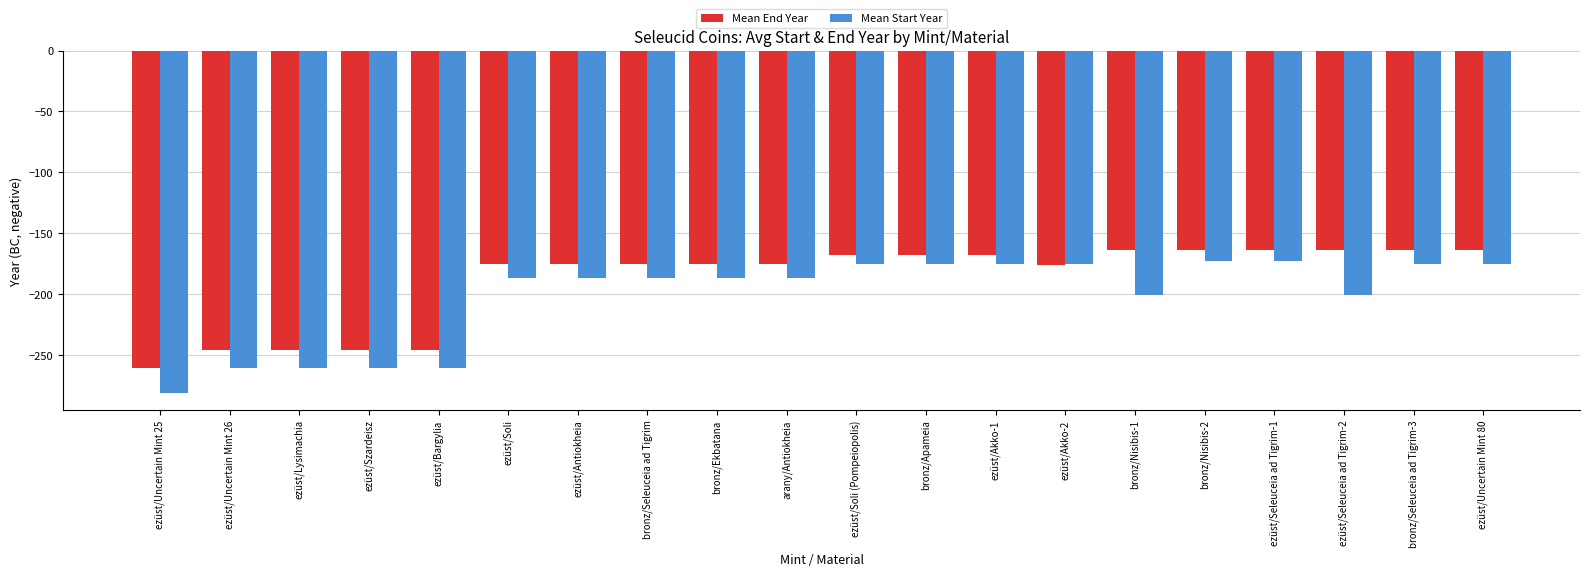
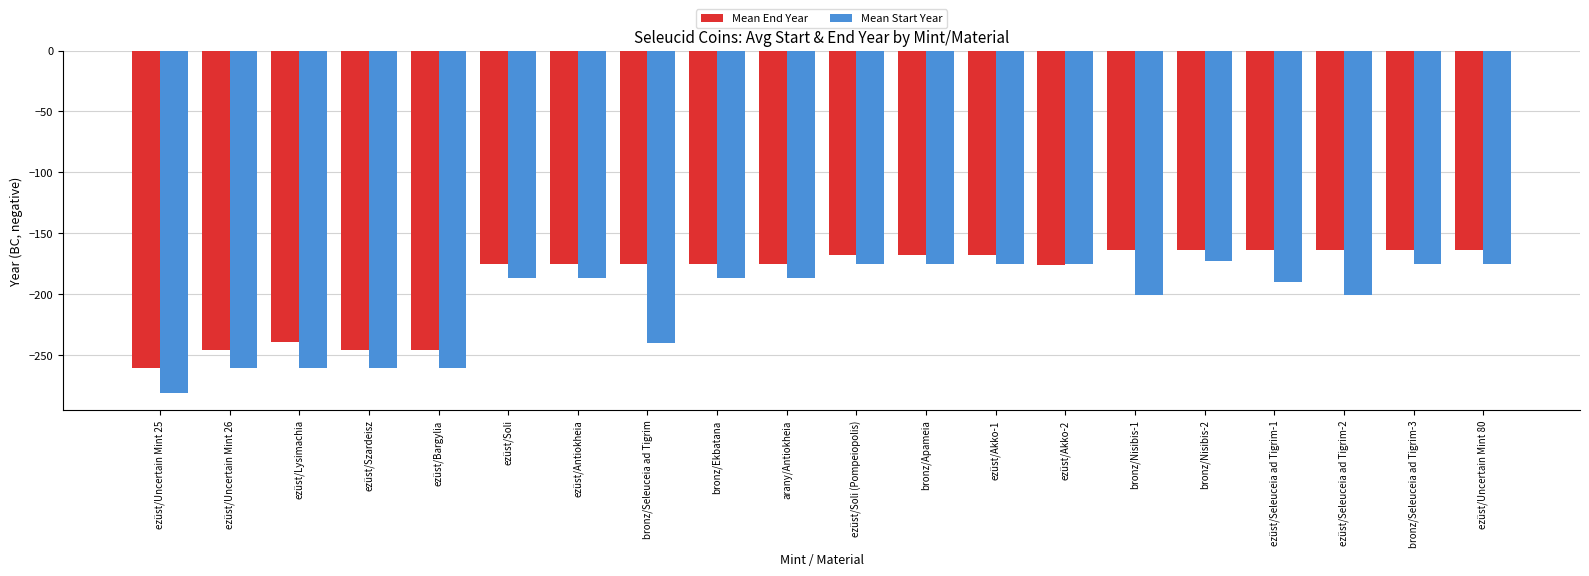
  {
    "Mean End Year": {
      "ezüst/Uncertain Mint 25": -261,
      "ezüst/Uncertain Mint 26": -246,
-     "ezüst/Lysimachia": -246,
+     "ezüst/Lysimachia": -239,
      "ezüst/Szardeisz": -246,
      "ezüst/Bargylia": -246,
      "ezüst/Soli": -175,
      "ezüst/Antiokheia": -175,
      "bronz/Seleuceia ad Tigrim": -175,
      "bronz/Ekbatana": -175,
      "arany/Antiokheia": -175,
      "ezüst/Soli (Pompeiopolis)": -168,
      "bronz/Apameia": -168,
      "ezüst/Akko-1": -168,
      "ezüst/Akko-2": -176,
      "bronz/Nisibis-1": -164,
      "bronz/Nisibis-2": -164,
      "ezüst/Seleuceia ad Tigrim-1": -164,
      "ezüst/Seleuceia ad Tigrim-2": -164,
      "bronz/Seleuceia ad Tigrim-3": -164,
      "ezüst/Uncertain Mint 80": -164
    },
    "Mean Start Year": {
      "ezüst/Uncertain Mint 25": -281,
      "ezüst/Uncertain Mint 26": -261,
      "ezüst/Lysimachia": -261,
      "ezüst/Szardeisz": -261,
      "ezüst/Bargylia": -261,
      "ezüst/Soli": -187,
      "ezüst/Antiokheia": -187,
-     "bronz/Seleuceia ad Tigrim": -187,
+     "bronz/Seleuceia ad Tigrim": -240,
      "bronz/Ekbatana": -187,
      "arany/Antiokheia": -187,
      "ezüst/Soli (Pompeiopolis)": -175,
      "bronz/Apameia": -175,
      "ezüst/Akko-1": -175,
      "ezüst/Akko-2": -175,
      "bronz/Nisibis-1": -201,
      "bronz/Nisibis-2": -173,
-     "ezüst/Seleuceia ad Tigrim-1": -173,
+     "ezüst/Seleuceia ad Tigrim-1": -190,
      "ezüst/Seleuceia ad Tigrim-2": -201,
      "bronz/Seleuceia ad Tigrim-3": -175,
      "ezüst/Uncertain Mint 80": -175
    }
  }
